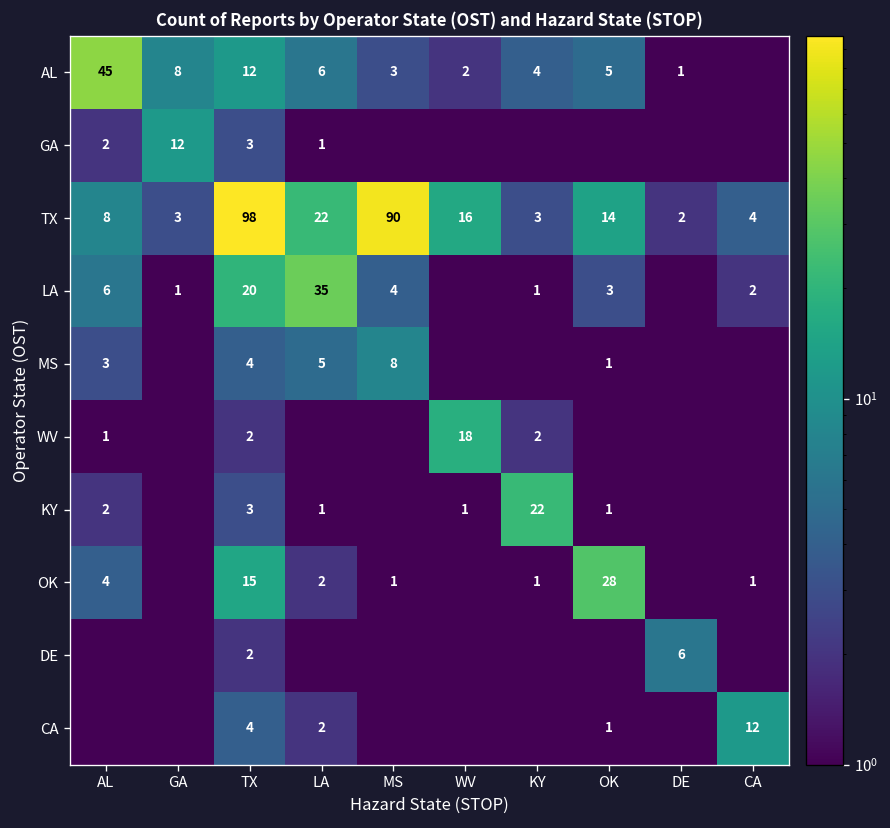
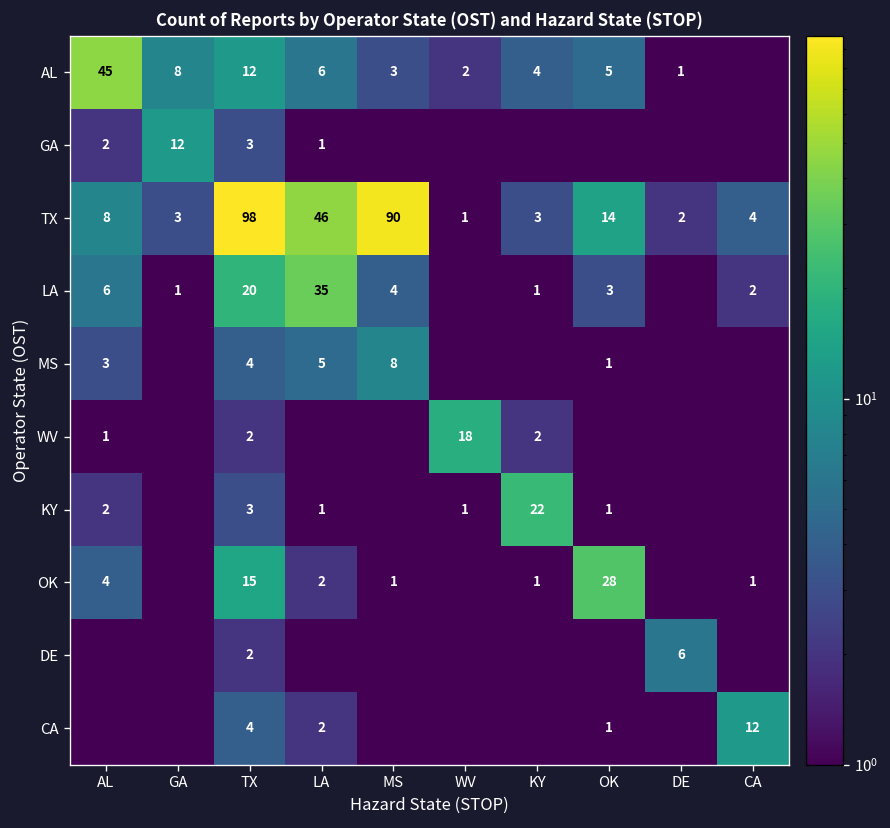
  {
    "AL": {
      "AL": 45,
      "GA": 8,
      "TX": 12,
      "LA": 6,
      "MS": 3,
      "WV": 2,
      "KY": 4,
      "OK": 5,
      "DE": 1
    },
    "GA": {
      "AL": 2,
      "GA": 12,
      "TX": 3,
      "LA": 1
    },
    "TX": {
      "AL": 8,
      "GA": 3,
      "TX": 98,
-     "LA": 22,
+     "LA": 46,
      "MS": 90,
-     "WV": 16,
+     "WV": 1,
      "KY": 3,
      "OK": 14,
      "DE": 2,
      "CA": 4
    },
    "LA": {
      "AL": 6,
      "GA": 1,
      "TX": 20,
      "LA": 35,
      "MS": 4,
      "KY": 1,
      "OK": 3,
      "CA": 2
    },
    "MS": {
      "AL": 3,
      "TX": 4,
      "LA": 5,
      "MS": 8,
      "OK": 1
    },
    "WV": {
      "AL": 1,
      "TX": 2,
      "WV": 18,
      "KY": 2
    },
    "KY": {
      "AL": 2,
      "TX": 3,
      "LA": 1,
      "WV": 1,
      "KY": 22,
      "OK": 1
    },
    "OK": {
      "AL": 4,
      "TX": 15,
      "LA": 2,
      "MS": 1,
      "KY": 1,
      "OK": 28,
      "CA": 1
    },
    "DE": {
      "TX": 2,
      "DE": 6
    },
    "CA": {
      "TX": 4,
      "LA": 2,
      "OK": 1,
      "CA": 12
    }
  }
